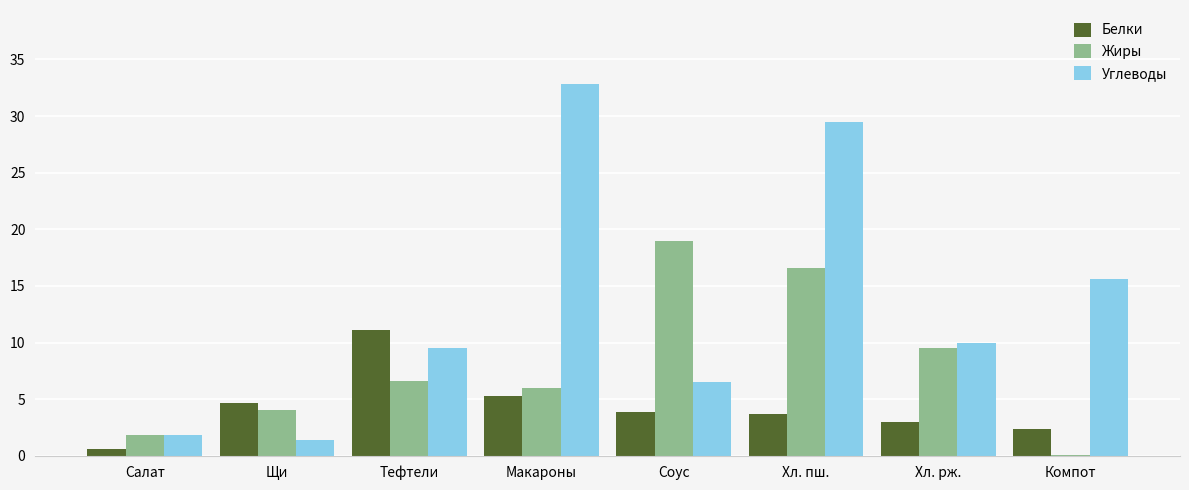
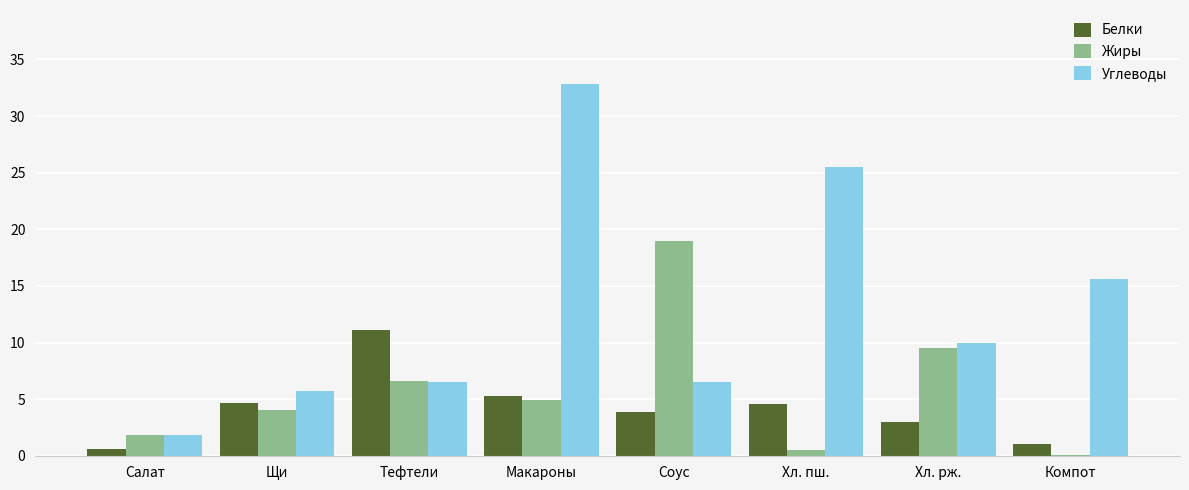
  {
    "Белки": {
      "Салат": 0.6,
      "Щи": 4.7,
      "Тефтели": 11.1,
      "Макароны": 5.3,
      "Соус": 3.9,
-     "Хл. пш.": 3.7,
+     "Хл. пш.": 4.6,
      "Хл. рж.": 3.0,
-     "Компот": 2.4
+     "Компот": 1.0
    },
    "Жиры": {
      "Салат": 1.8,
      "Щи": 4.0,
      "Тефтели": 6.6,
-     "Макароны": 6.0,
+     "Макароны": 4.9,
      "Соус": 19.0,
-     "Хл. пш.": 16.6,
+     "Хл. пш.": 0.5,
      "Хл. рж.": 9.5
    },
    "Углеводы": {
      "Салат": 1.8,
-     "Щи": 1.4,
-     "Тефтели": 9.5,
+     "Щи": 5.7,
+     "Тефтели": 6.5,
      "Макароны": 32.8,
      "Соус": 6.5,
-     "Хл. пш.": 29.5,
+     "Хл. пш.": 25.5,
      "Хл. рж.": 10.0,
      "Компот": 15.6
    }
  }
